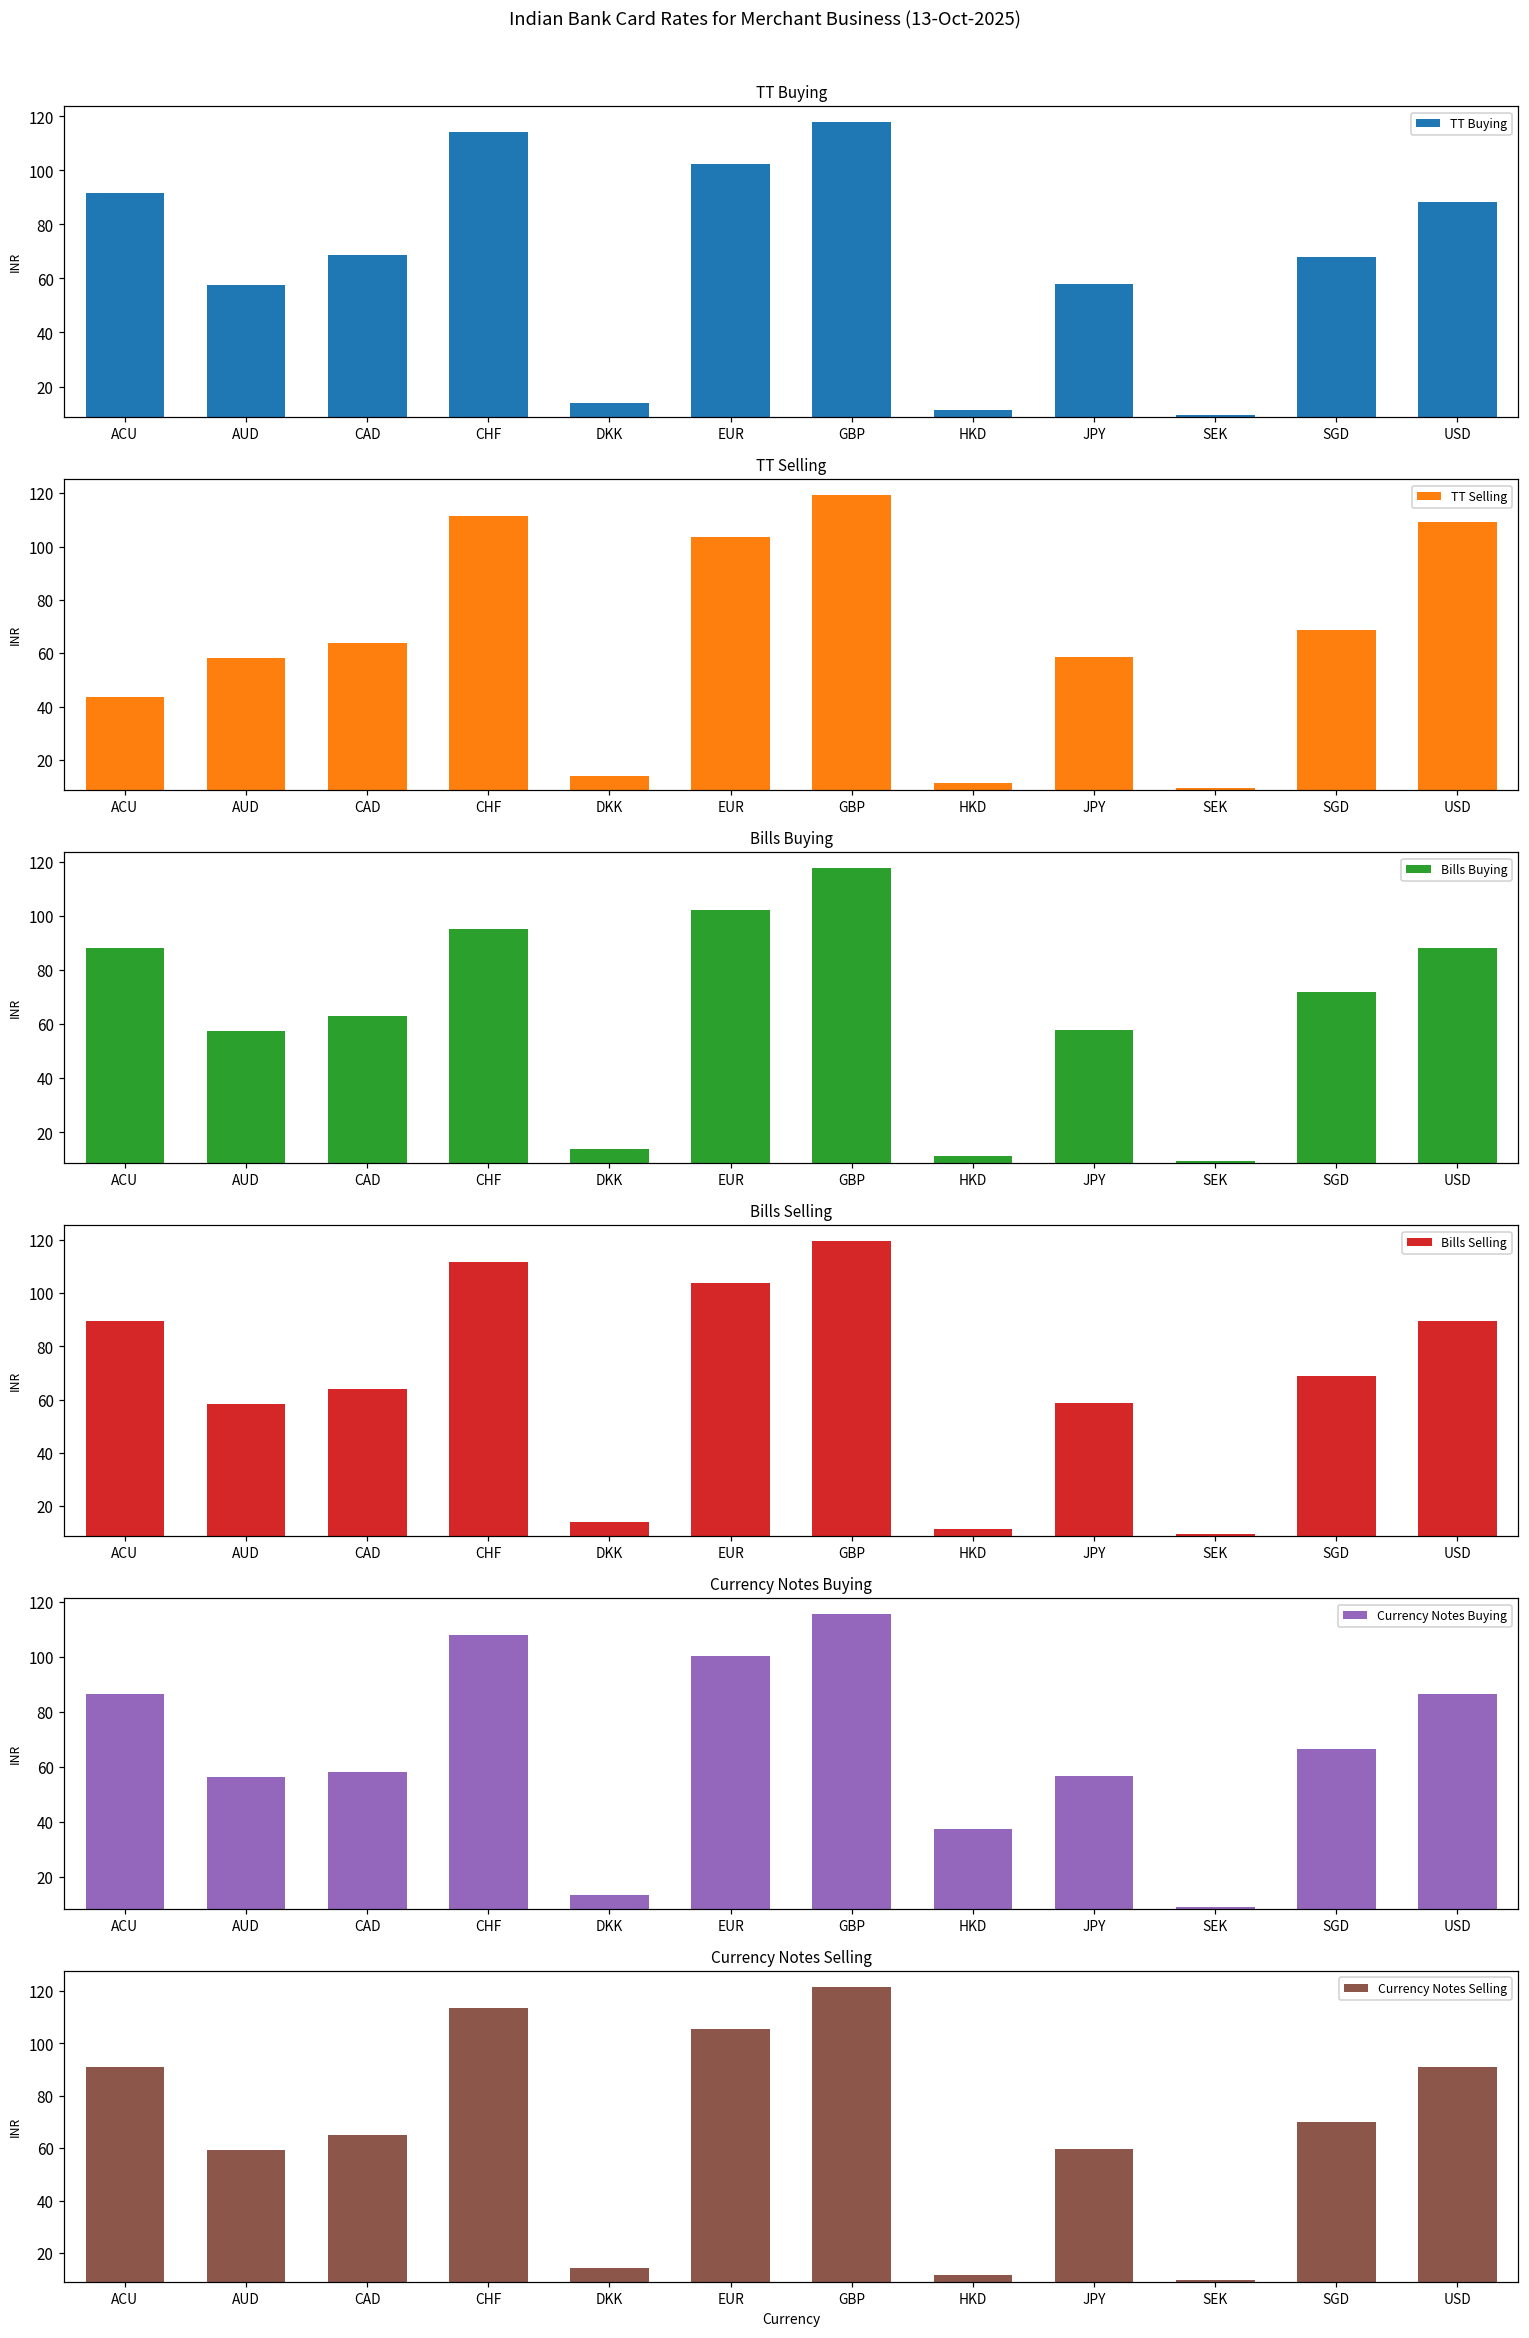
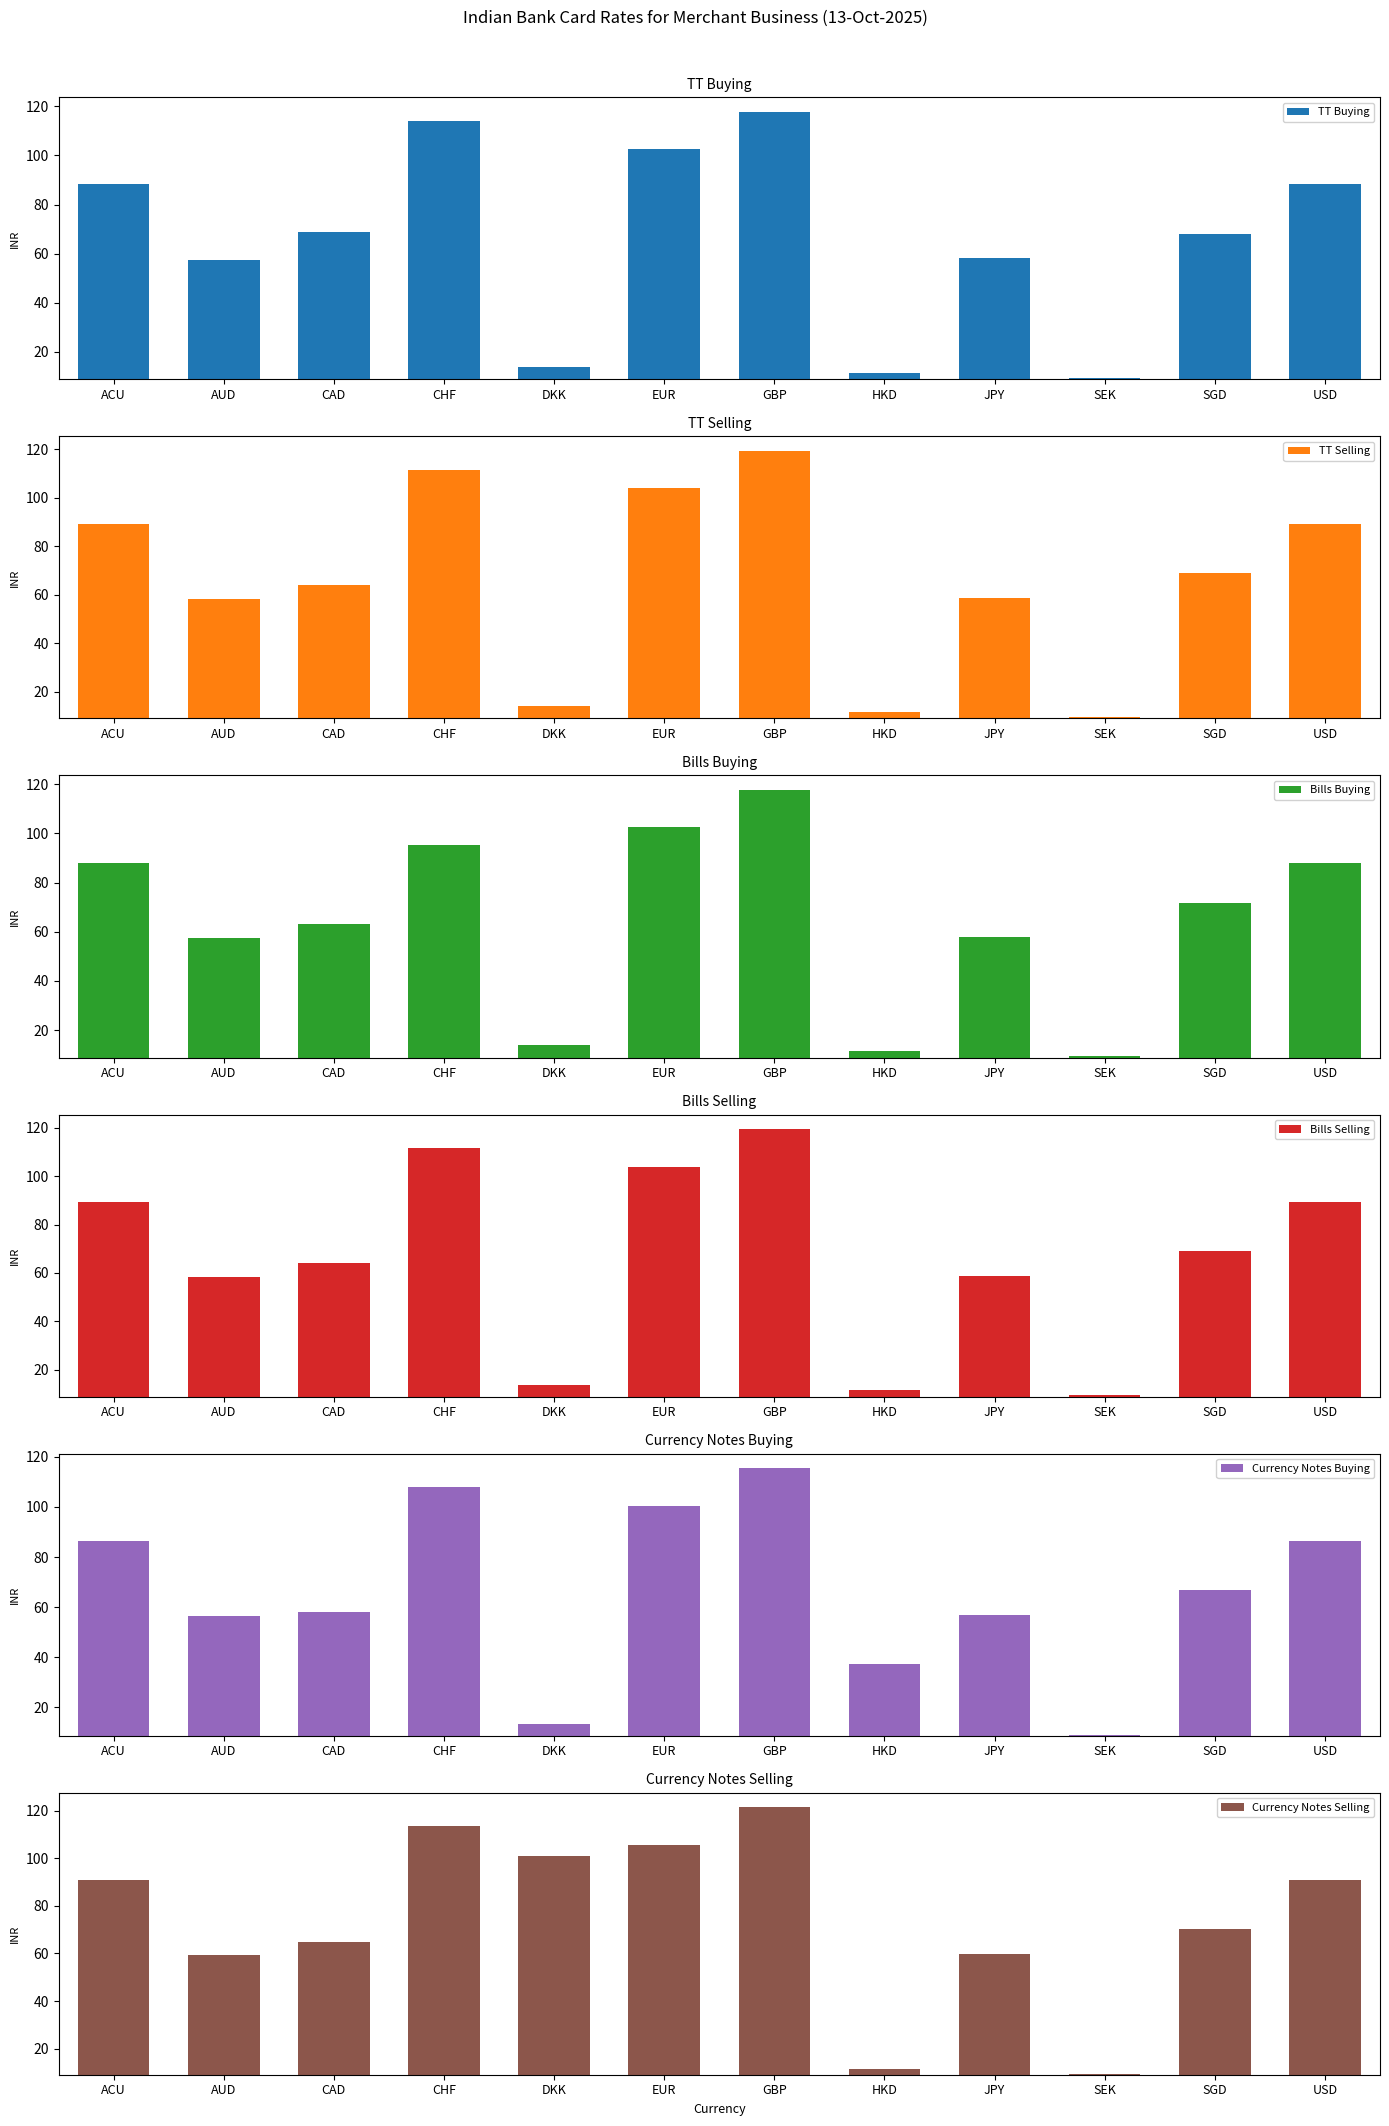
  {
    "TT Buying": {
-     "ACU": 92,
+     "ACU": 88,
      "AUD": 58,
      "CAD": 69,
      "CHF": 114,
      "DKK": 14,
      "EUR": 103,
      "GBP": 118,
      "HKD": 11,
      "JPY": 58,
      "SEK": 9,
      "SGD": 68,
      "USD": 88
    },
    "TT Selling": {
-     "ACU": 44,
+     "ACU": 89,
      "AUD": 58,
      "CAD": 64,
      "CHF": 111,
      "DKK": 14,
      "EUR": 104,
      "GBP": 119,
      "HKD": 11,
      "JPY": 59,
      "SEK": 9,
      "SGD": 69,
-     "USD": 109
+     "USD": 89
    },
    "Bills Buying": {
      "ACU": 88,
      "AUD": 57,
      "CAD": 63,
      "CHF": 95,
      "DKK": 14,
      "EUR": 102,
      "GBP": 118,
      "HKD": 11,
      "JPY": 58,
      "SEK": 9,
      "SGD": 72,
      "USD": 88
    },
    "Bills Selling": {
      "ACU": 89,
      "AUD": 58,
      "CAD": 64,
      "CHF": 112,
      "DKK": 14,
      "EUR": 104,
      "GBP": 119,
      "HKD": 12,
      "JPY": 59,
      "SEK": 9,
      "SGD": 69,
      "USD": 89
    },
    "Currency Notes Buying": {
      "ACU": 87,
      "AUD": 56,
      "CAD": 58,
      "CHF": 108,
      "DKK": 13,
      "EUR": 101,
      "GBP": 116,
      "HKD": 37,
      "JPY": 57,
      "SEK": 9,
      "SGD": 67,
      "USD": 87
    },
    "Currency Notes Selling": {
      "ACU": 91,
      "AUD": 59,
      "CAD": 65,
      "CHF": 114,
-     "DKK": 14,
+     "DKK": 101,
      "EUR": 106,
      "GBP": 121,
      "HKD": 12,
      "JPY": 60,
      "SEK": 10,
      "SGD": 70,
      "USD": 91
    }
  }
